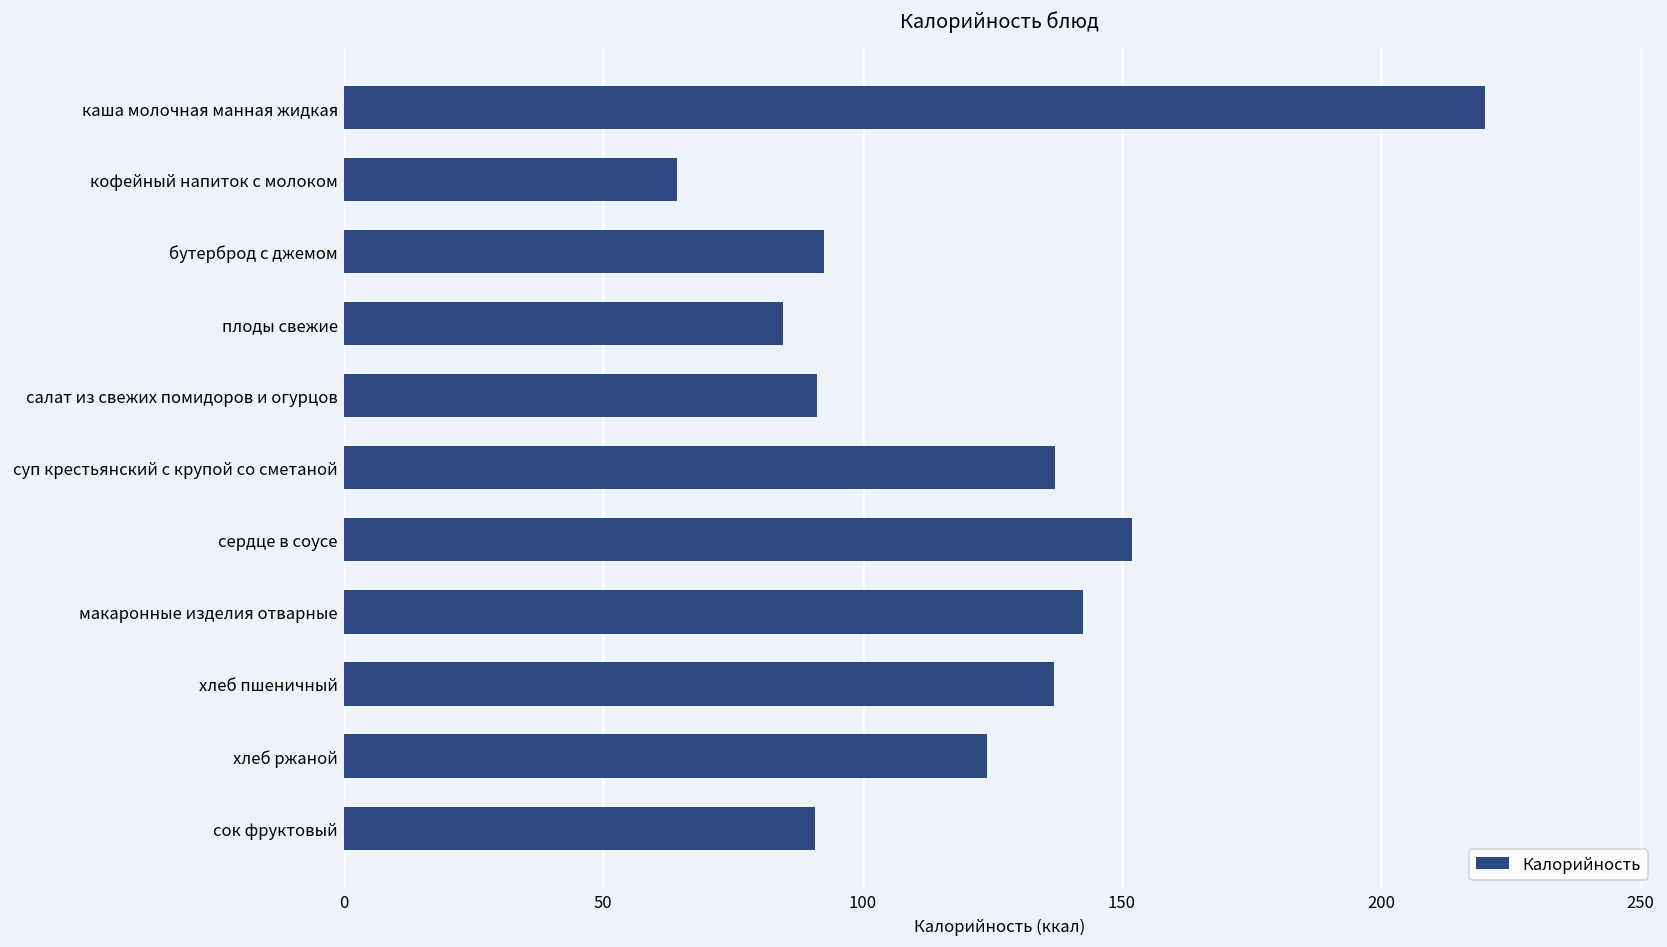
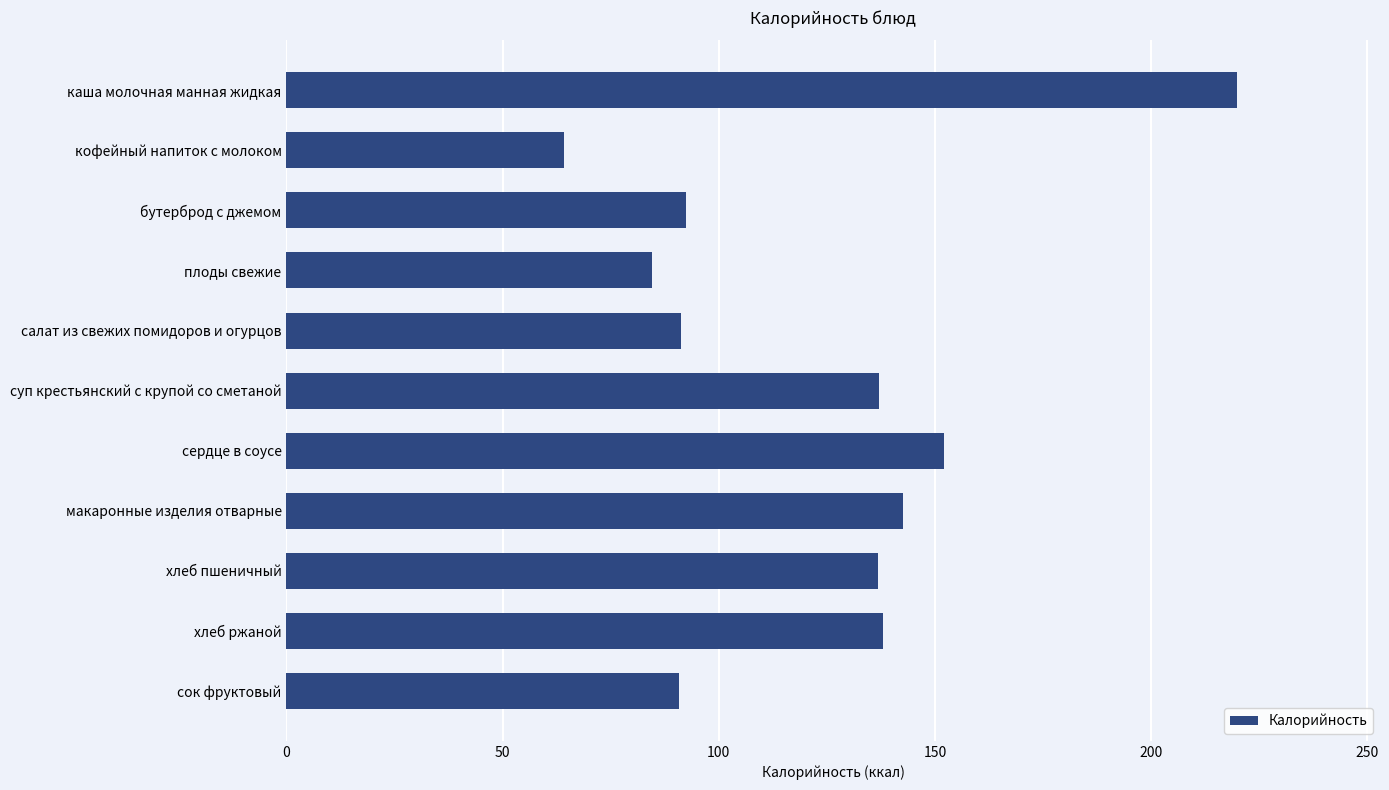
  {
    "каша молочная манная жидкая": 220,
    "кофейный напиток с молоком": 64,
    "бутерброд с джемом": 93,
    "плоды свежие": 85,
    "салат из свежих помидоров и огурцов": 91,
    "суп крестьянский с крупой со сметаной": 137,
    "сердце в соусе": 152,
    "макаронные изделия отварные": 143,
    "хлеб пшеничный": 137,
-   "хлеб ржаной": 124,
+   "хлеб ржаной": 138,
    "сок фруктовый": 91
  }
